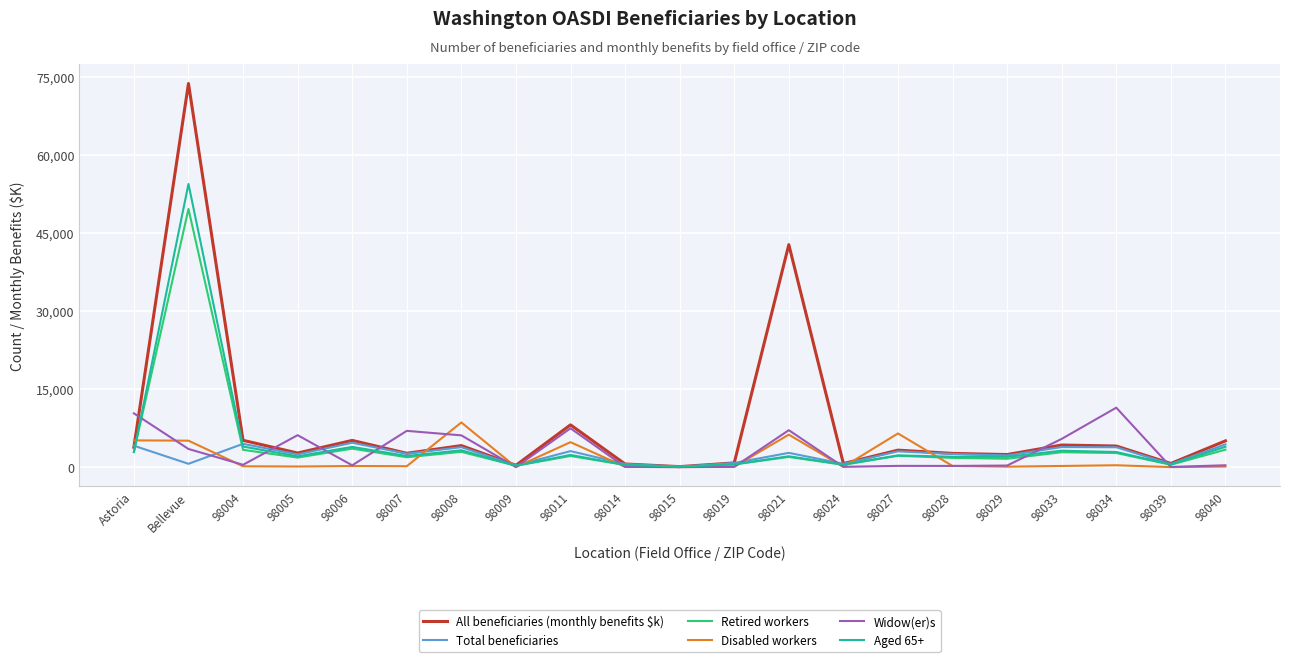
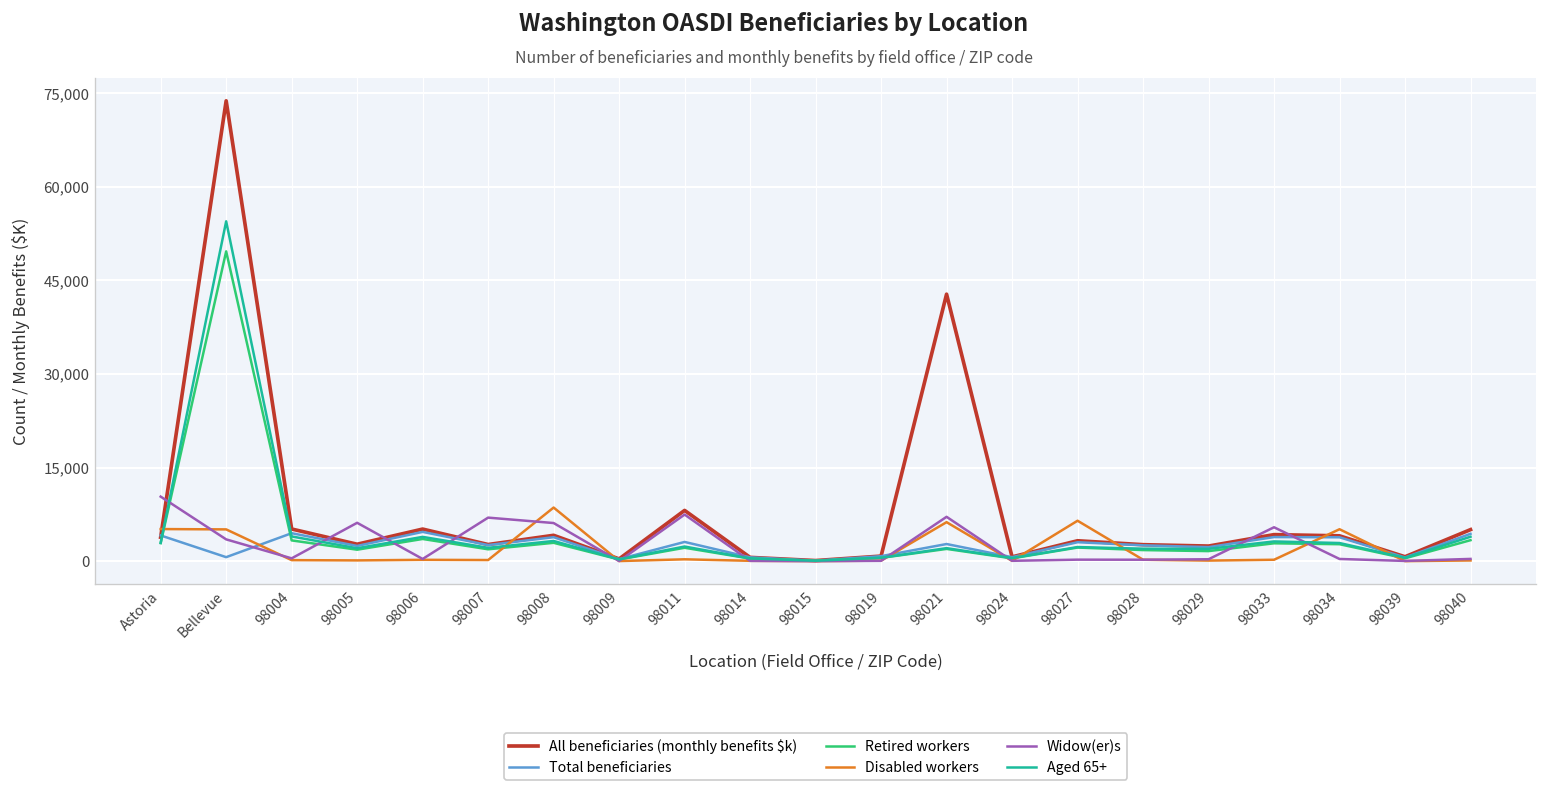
  {
    "All beneficiaries (monthly benefits $k)": {
      "Bellevue": "74,000",
      "98004": "5,000",
      "98011": "8,000",
      "98021": "43,000",
      "98040": "5,000"
    },
    "Total beneficiaries": {
      "Bellevue": "1,000",
      "98004": "4,000",
      "98011": "3,000",
      "98021": "3,000"
    },
    "Disabled workers": {
      "Astoria": "5,000",
      "Bellevue": "5,000",
      "98005": "0",
      "98007": "0",
      "98008": "9,000",
-     "98011": "5,000",
+     "98011": "0",
      "98021": "6,000",
      "98027": "6,000",
      "98033": "0",
-     "98034": "0"
+     "98034": "5,000"
    },
    "Widow(er)s": {
      "Astoria": "10,000",
      "Bellevue": "3,000",
      "98005": "6,000",
      "98007": "7,000",
      "98008": "6,000",
      "98011": "7,000",
      "98021": "7,000",
      "98027": "0",
      "98033": "5,000",
-     "98034": "11,000"
+     "98034": "0"
    }
  }
